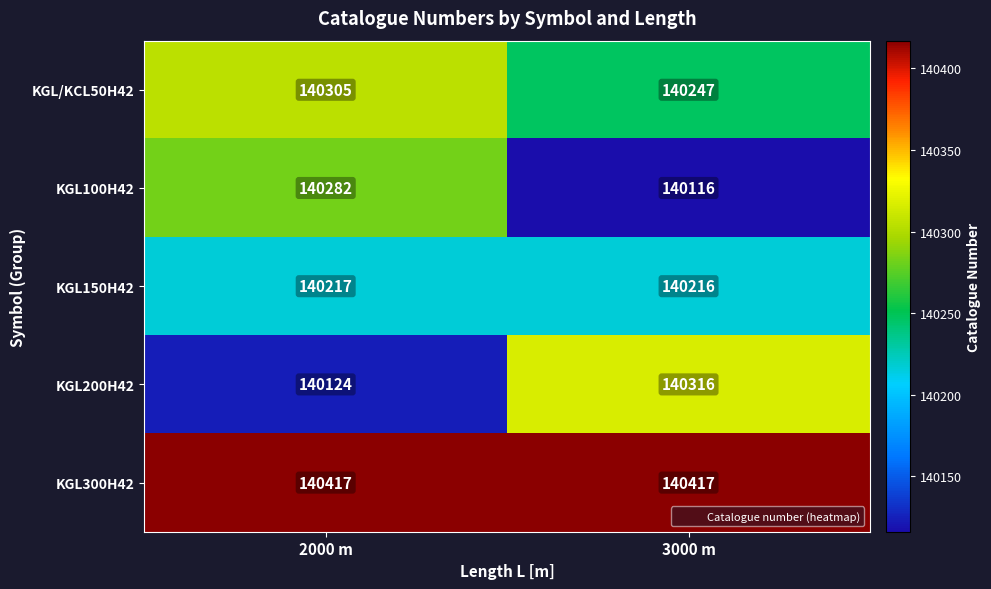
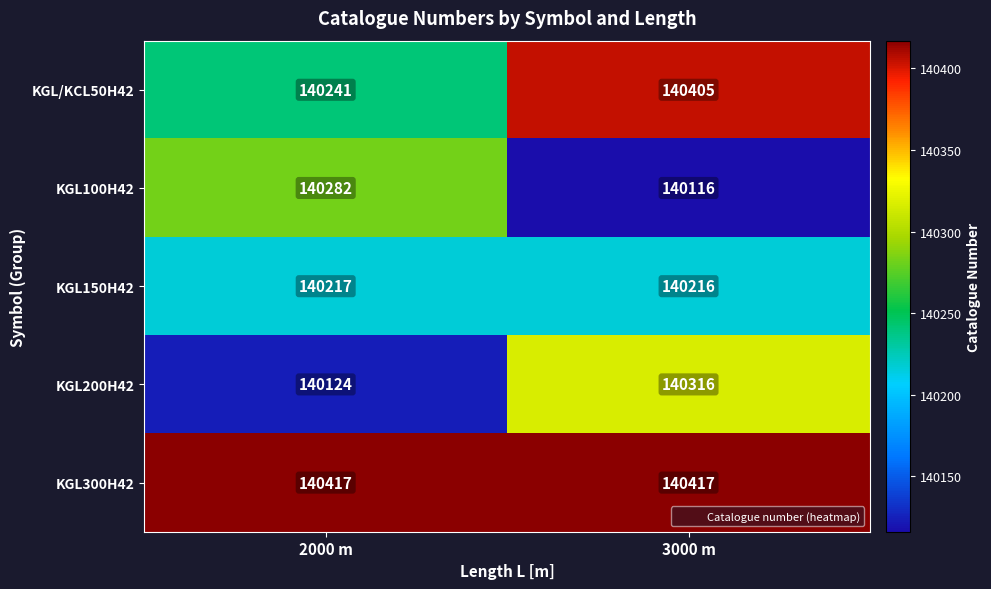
  {
    "KGL/KCL50H42": {
-     "2000 m": 140305,
-     "3000 m": 140247
+     "2000 m": 140241,
+     "3000 m": 140405
    }
  }
